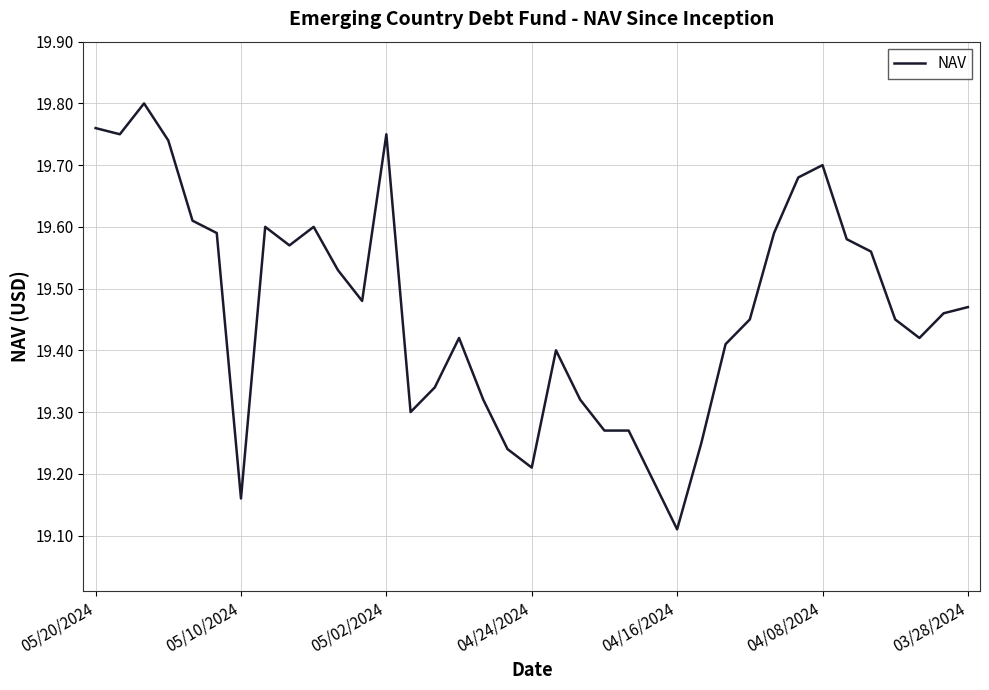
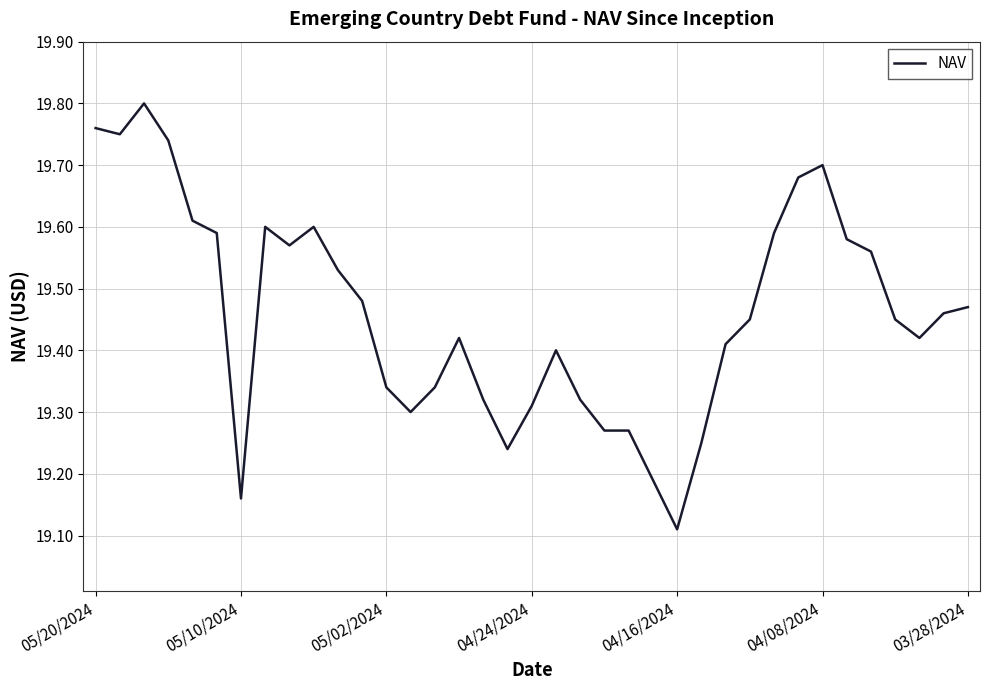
  {
    "05/20/2024": 19.76,
    "05/10/2024": 19.16,
-   "05/02/2024": 19.75,
-   "04/24/2024": 19.21,
+   "05/02/2024": 19.34,
+   "04/24/2024": 19.31,
    "04/16/2024": 19.11,
    "04/08/2024": 19.70,
    "03/28/2024": 19.47
  }
